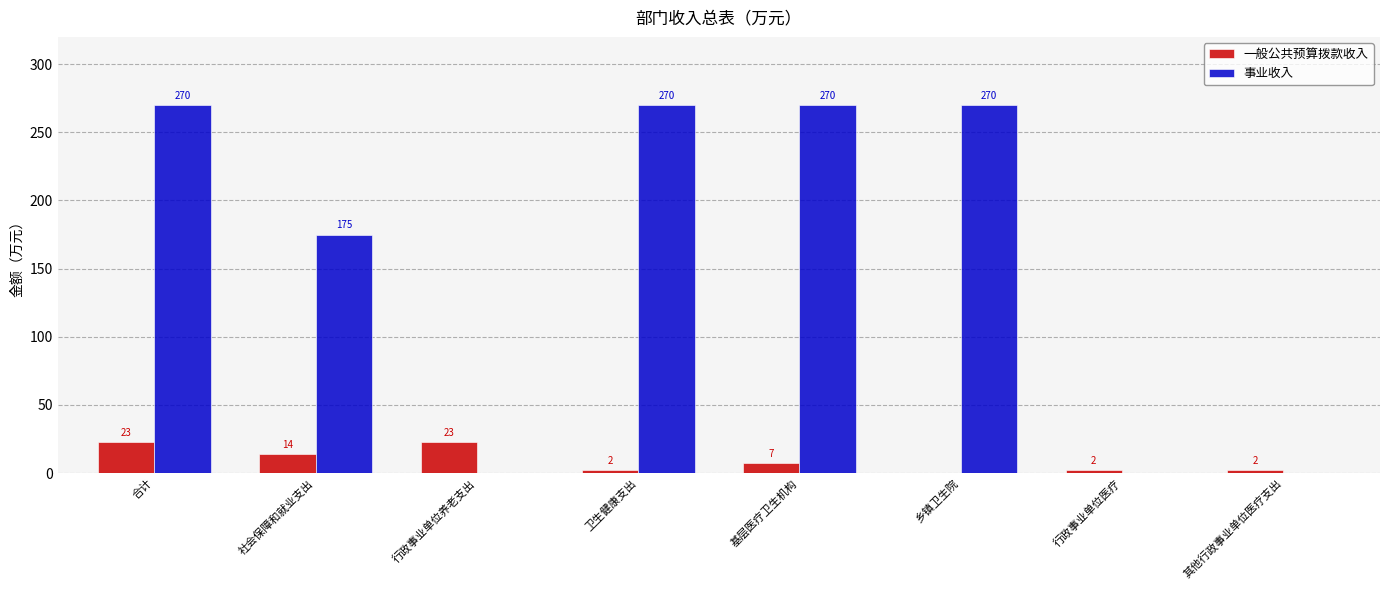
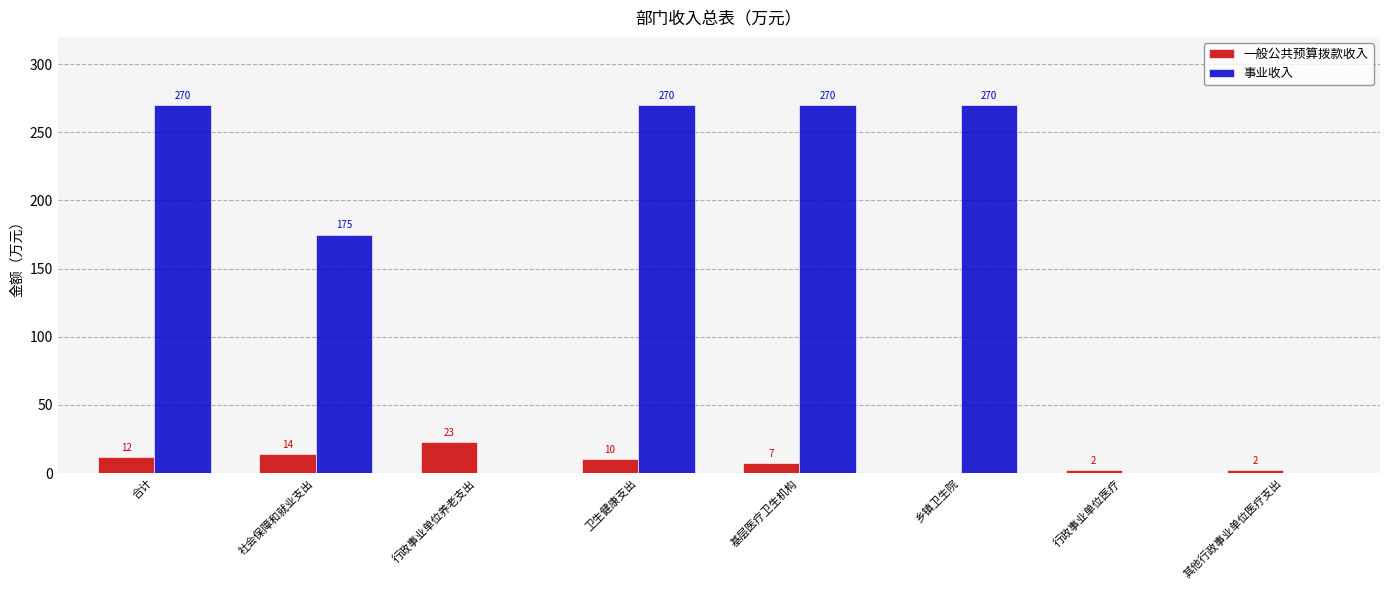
  {
    "一般公共预算拨款收入": {
-     "合计": 23,
+     "合计": 12,
      "社会保障和就业支出": 14,
      "行政事业单位养老支出": 23,
-     "卫生健康支出": 2,
+     "卫生健康支出": 10,
      "基层医疗卫生机构": 7,
      "行政事业单位医疗": 2,
      "其他行政事业单位医疗支出": 2
    },
    "事业收入": {
      "合计": 270,
      "社会保障和就业支出": 175,
      "卫生健康支出": 270,
      "基层医疗卫生机构": 270,
      "乡镇卫生院": 270
    }
  }
